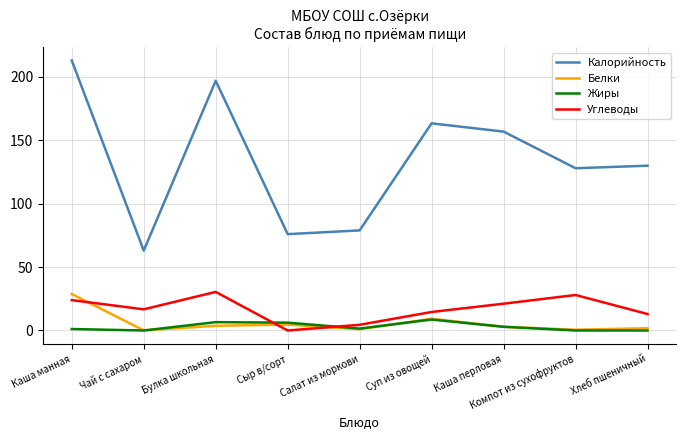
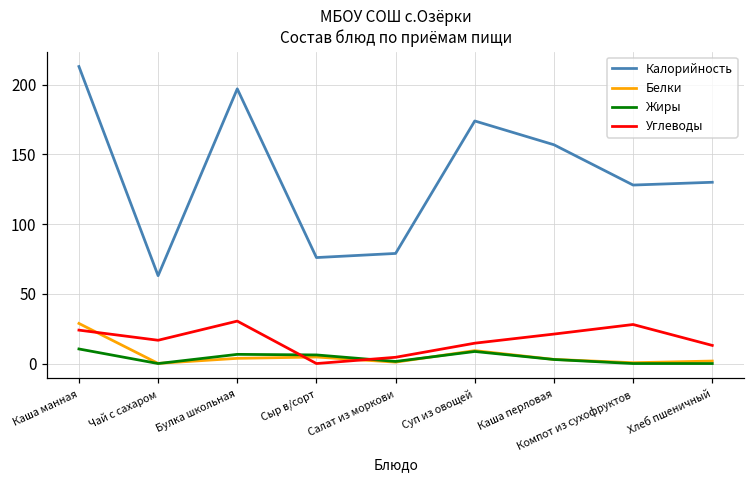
  {
    "Калорийность": {
      "Каша манная": 213,
      "Чай с сахаром": 63,
      "Булка школьная": 197,
      "Сыр в/сорт": 76,
      "Салат из моркови": 79,
-     "Суп из овощей": 163,
+     "Суп из овощей": 174,
      "Каша перловая": 157,
      "Компот из сухофруктов": 128,
      "Хлеб пшеничный": 130
    },
    "Белки": {
      "Каша манная": 29,
      "Булка школьная": 4
    },
    "Жиры": {
-     "Каша манная": 1,
+     "Каша манная": 10,
      "Булка школьная": 7
    },
    "Углеводы": {
      "Каша манная": 24,
      "Чай с сахаром": 17,
      "Булка школьная": 30,
      "Сыр в/сорт": 0,
      "Салат из моркови": 4,
      "Суп из овощей": 15,
      "Каша перловая": 21,
      "Компот из сухофруктов": 28,
      "Хлеб пшеничный": 13
    }
  }
